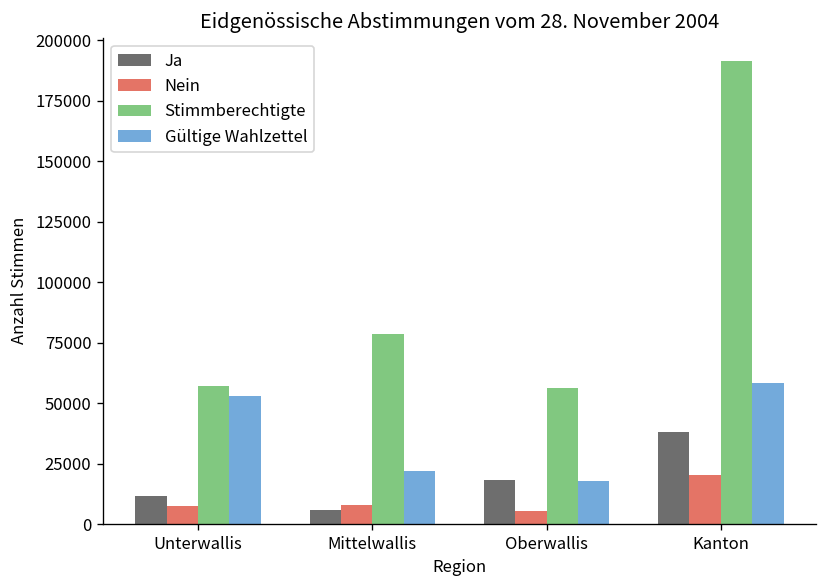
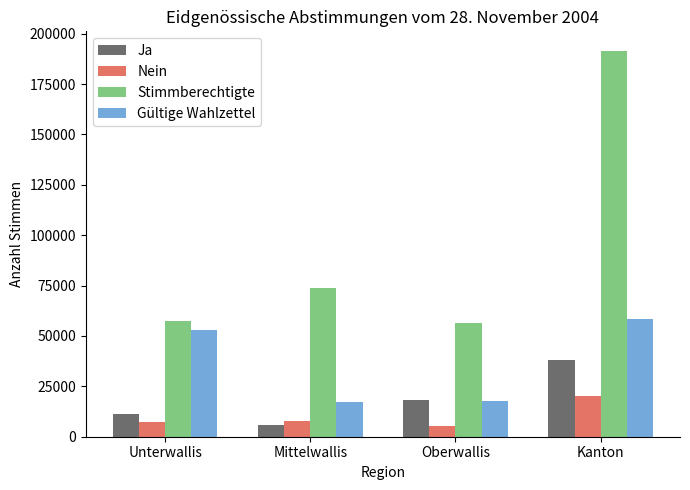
  {
    "Ja": {
      "Unterwallis": 11000,
      "Mittelwallis": 6000,
      "Oberwallis": 18000,
      "Kanton": 38000
    },
    "Nein": {
      "Unterwallis": 7000,
      "Mittelwallis": 8000,
      "Oberwallis": 5000,
      "Kanton": 20000
    },
    "Stimmberechtigte": {
      "Unterwallis": 57000,
-     "Mittelwallis": 79000,
+     "Mittelwallis": 74000,
      "Oberwallis": 56000,
      "Kanton": 192000
    },
    "Gültige Wahlzettel": {
      "Unterwallis": 53000,
-     "Mittelwallis": 22000,
+     "Mittelwallis": 17000,
      "Oberwallis": 18000,
      "Kanton": 58000
    }
  }
